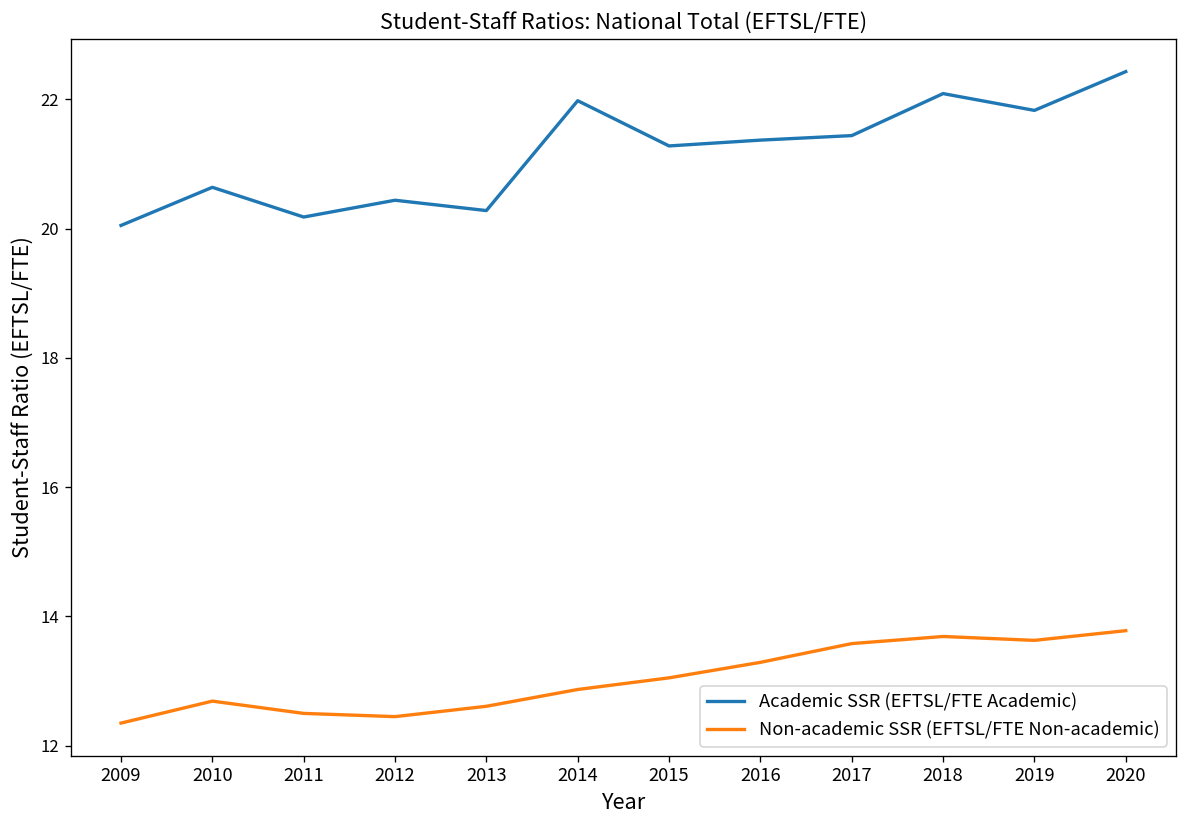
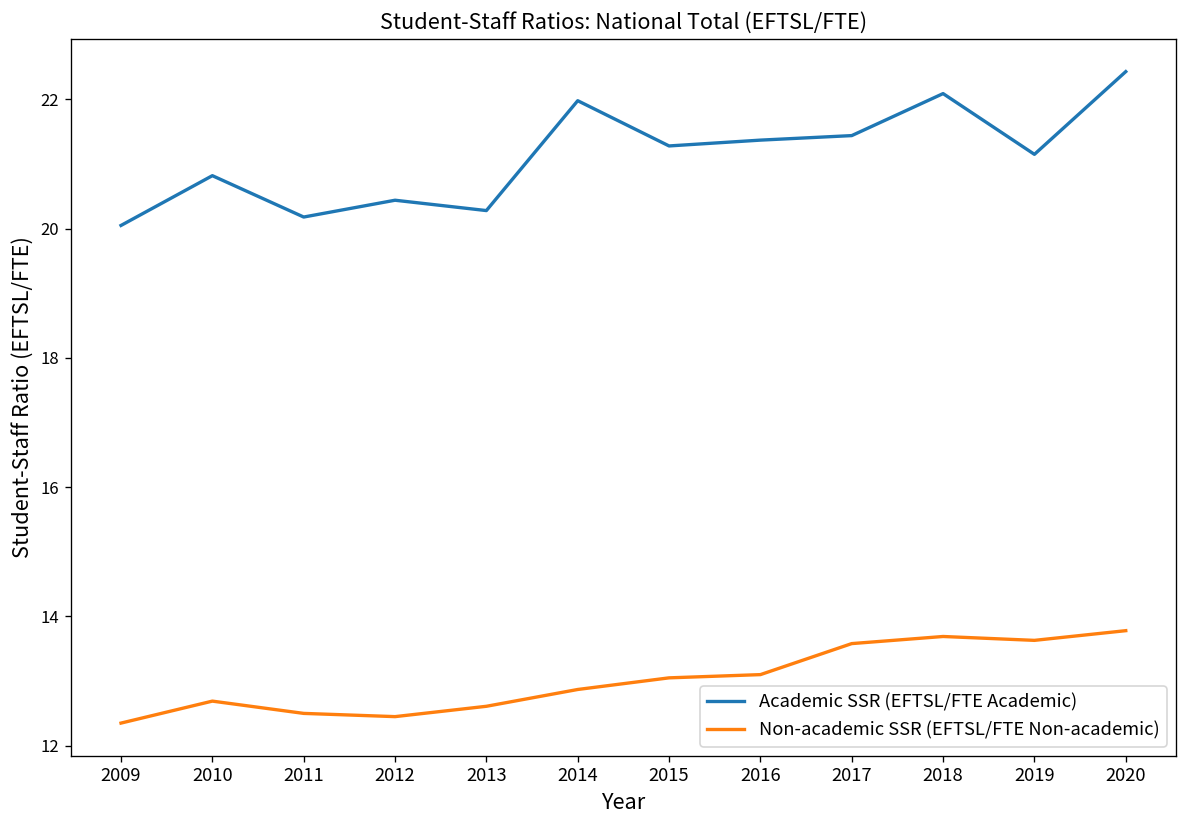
  {
    "Academic SSR (EFTSL/FTE Academic)": {
      "2009": 20.1,
-     "2010": 20.6,
+     "2010": 20.8,
      "2011": 20.2,
      "2012": 20.4,
      "2013": 20.3,
      "2014": 22.0,
      "2015": 21.3,
      "2016": 21.4,
      "2017": 21.4,
      "2018": 22.1,
-     "2019": 21.8,
+     "2019": 21.2,
      "2020": 22.4
    },
    "Non-academic SSR (EFTSL/FTE Non-academic)": {
      "2009": 12.4,
      "2010": 12.7,
      "2011": 12.5,
      "2012": 12.5,
      "2013": 12.6,
      "2014": 12.9,
      "2015": 13.1,
-     "2016": 13.3,
+     "2016": 13.1,
      "2017": 13.6,
      "2018": 13.7,
      "2019": 13.6,
      "2020": 13.8
    }
  }
